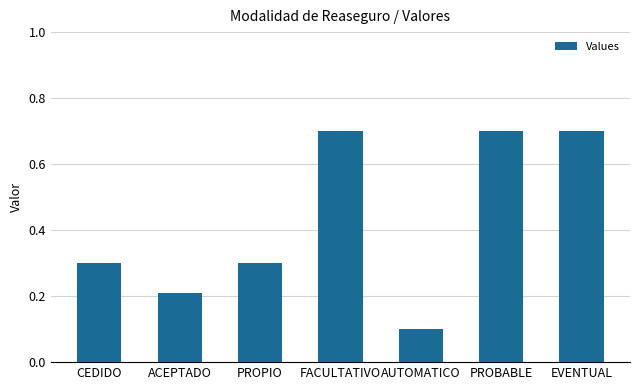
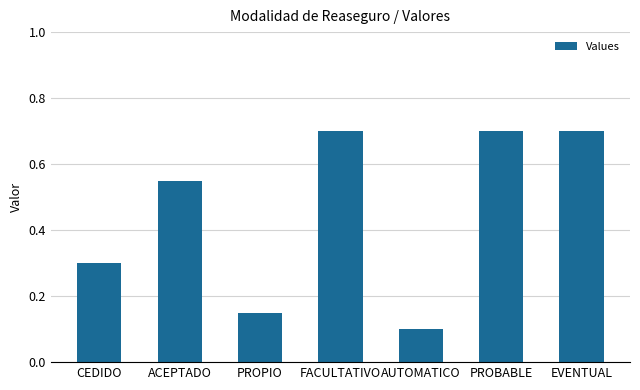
  {
    "CEDIDO": 0.30,
-   "ACEPTADO": 0.21,
-   "PROPIO": 0.30,
+   "ACEPTADO": 0.55,
+   "PROPIO": 0.15,
    "FACULTATIVO": 0.70,
    "AUTOMATICO": 0.10,
    "PROBABLE": 0.70,
    "EVENTUAL": 0.70
  }
